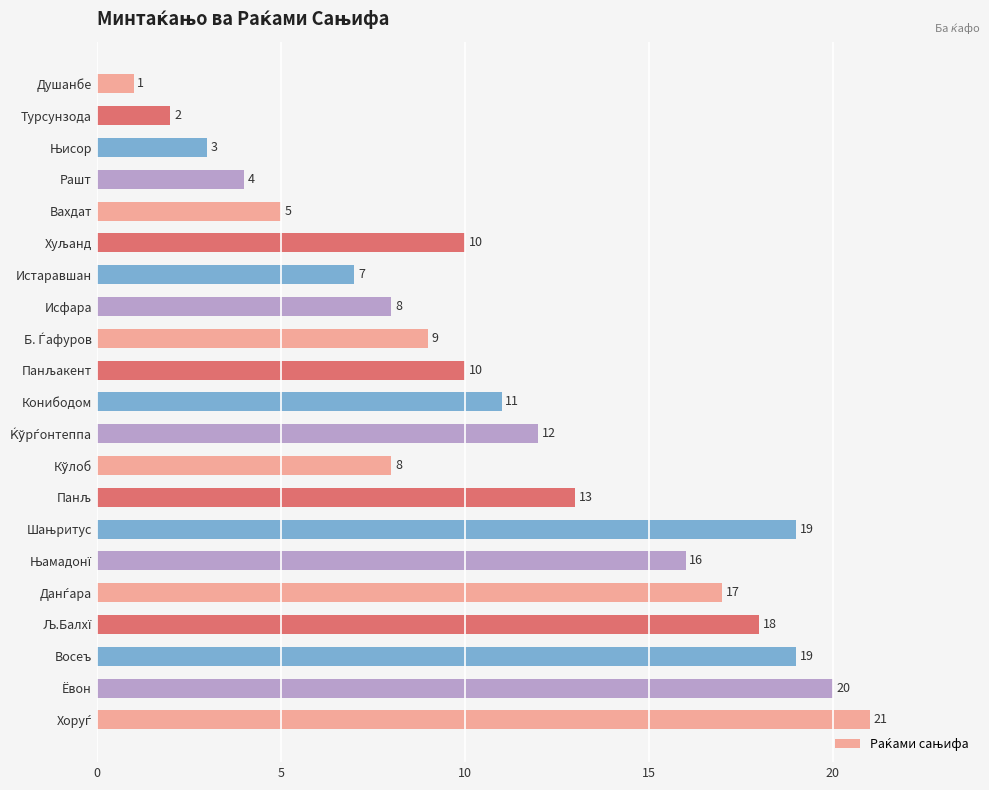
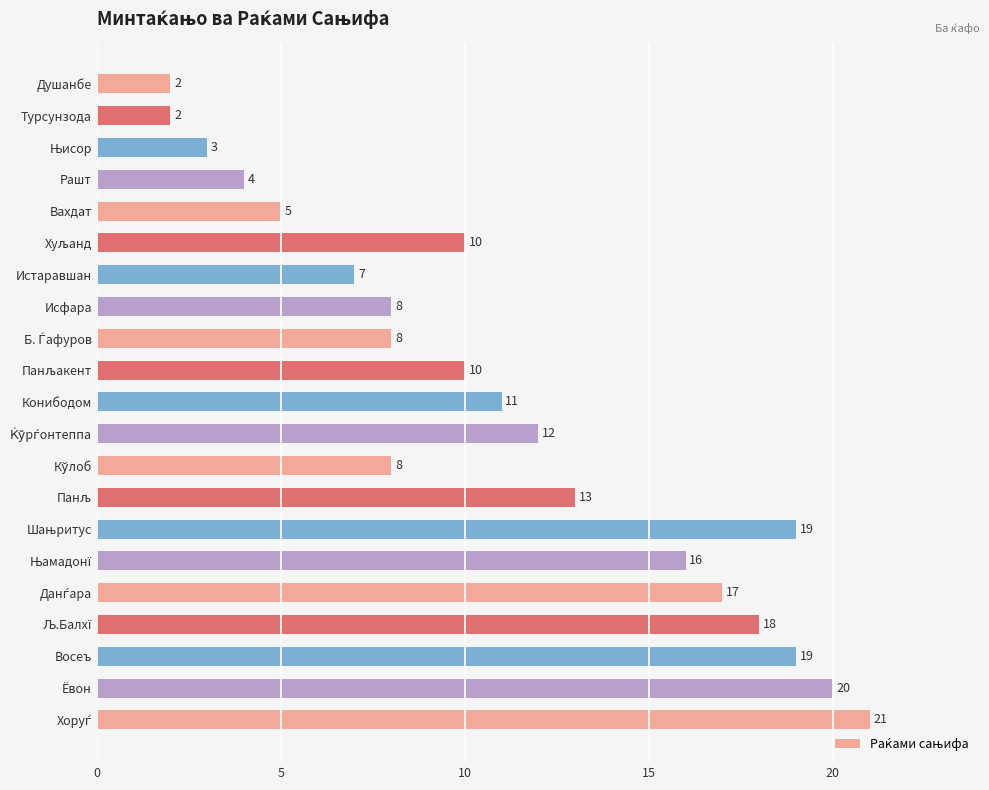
  {
-   "Душанбе": 1,
+   "Душанбе": 2,
    "Турсунзода": 2,
    "Њисор": 3,
    "Рашт": 4,
    "Вахдат": 5,
    "Хуљанд": 10,
    "Истаравшан": 7,
    "Исфара": 8,
-   "Б. Ѓафуров": 9,
+   "Б. Ѓафуров": 8,
    "Панљакент": 10,
    "Конибодом": 11,
    "Ќўрѓонтеппа": 12,
    "Кўлоб": 8,
    "Панљ": 13,
    "Шањритус": 19,
    "Њамадонї": 16,
    "Данѓара": 17,
    "Љ.Балхї": 18,
    "Восеъ": 19,
    "Ёвон": 20,
    "Хоруѓ": 21
  }
